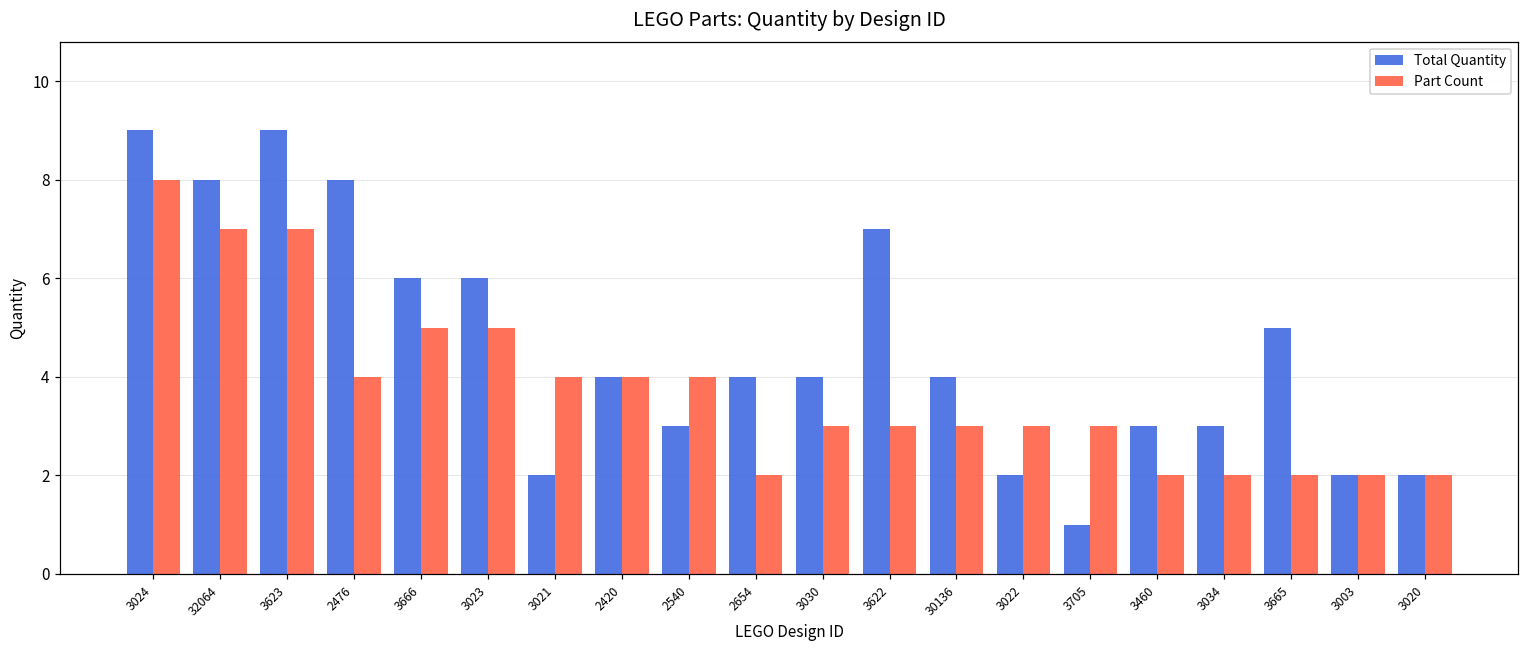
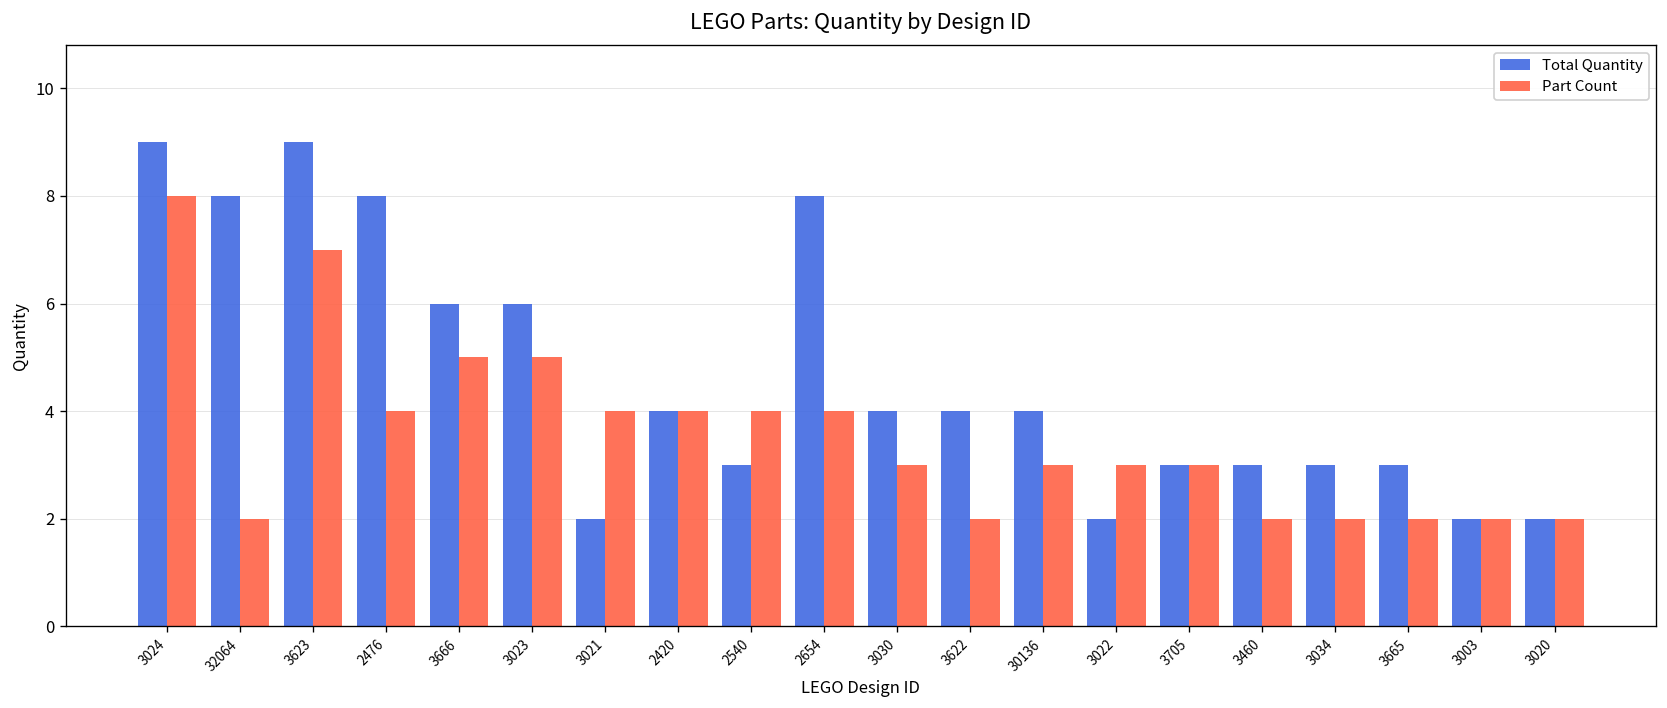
  {
    "Total Quantity": {
      "3024": 9,
      "32064": 8,
      "3623": 9,
      "2476": 8,
      "3666": 6,
      "3023": 6,
      "3021": 2,
      "2420": 4,
      "2540": 3,
-     "2654": 4,
+     "2654": 8,
      "3030": 4,
-     "3622": 7,
+     "3622": 4,
      "30136": 4,
      "3022": 2,
-     "3705": 1,
+     "3705": 3,
      "3460": 3,
      "3034": 3,
-     "3665": 5,
+     "3665": 3,
      "3003": 2,
      "3020": 2
    },
    "Part Count": {
      "3024": 8,
-     "32064": 7,
+     "32064": 2,
      "3623": 7,
      "2476": 4,
      "3666": 5,
      "3023": 5,
      "3021": 4,
      "2420": 4,
      "2540": 4,
-     "2654": 2,
+     "2654": 4,
      "3030": 3,
-     "3622": 3,
+     "3622": 2,
      "30136": 3,
      "3022": 3,
      "3705": 3,
      "3460": 2,
      "3034": 2,
      "3665": 2,
      "3003": 2,
      "3020": 2
    }
  }
